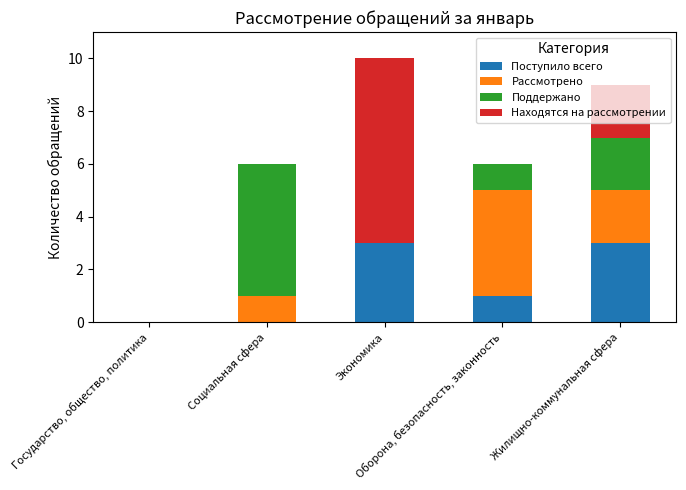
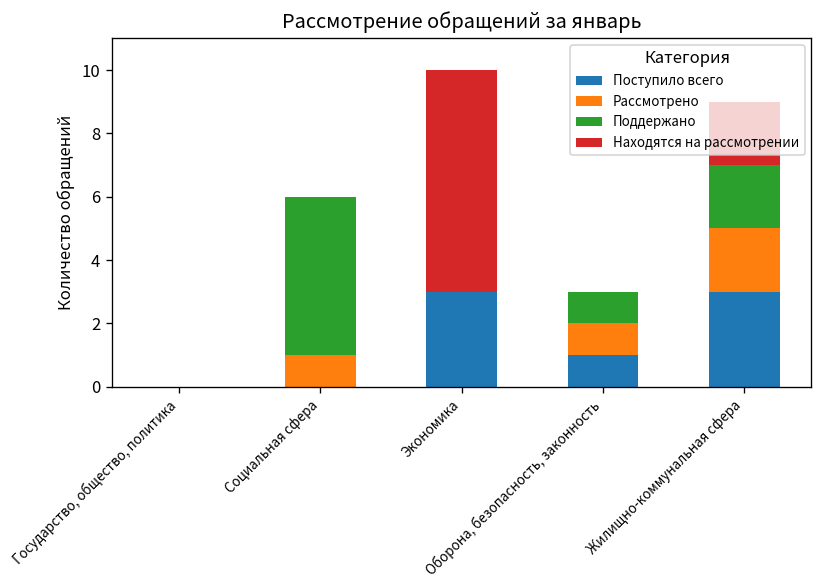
  {
    "Поступило всего": {
      "Государство, общество, политика": 0,
      "Социальная сфера": 0,
      "Экономика": 3,
      "Оборона, безопасность, законность": 1,
      "Жилищно-коммунальная сфера": 3
    },
    "Рассмотрено": {
-     "Оборона, безопасность, законность": 4
+     "Оборона, безопасность, законность": 1
    },
    "Поддержано": {
      "Государство, общество, политика": 0,
      "Социальная сфера": 5,
      "Экономика": 0,
      "Оборона, безопасность, законность": 1,
      "Жилищно-коммунальная сфера": 2
    },
    "Находятся на рассмотрении": {
      "Государство, общество, политика": 0,
      "Социальная сфера": 0,
      "Экономика": 7,
      "Оборона, безопасность, законность": 0
    }
  }
